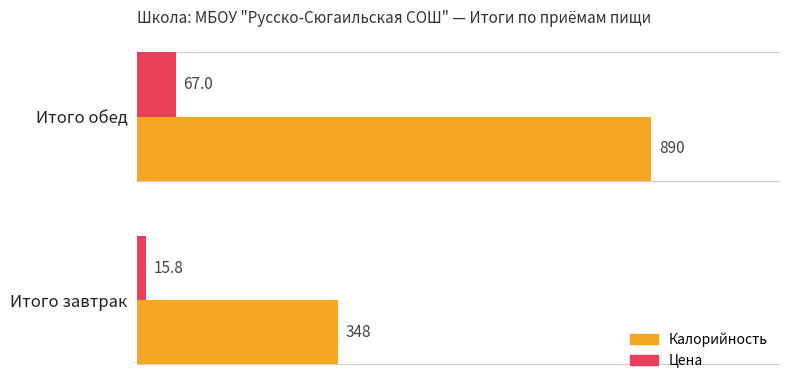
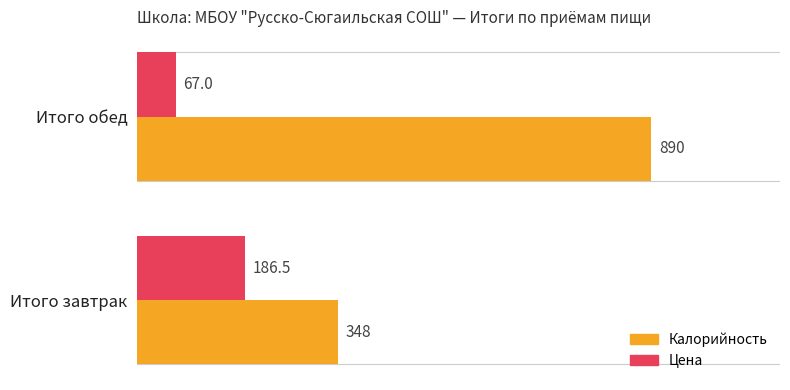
  {
    "Калорийность": {
      "Итого обед": 890,
      "Итого завтрак": 348
    },
    "Цена": {
      "Итого обед": 67.0,
-     "Итого завтрак": 15.8
+     "Итого завтрак": 186.5
    }
  }
